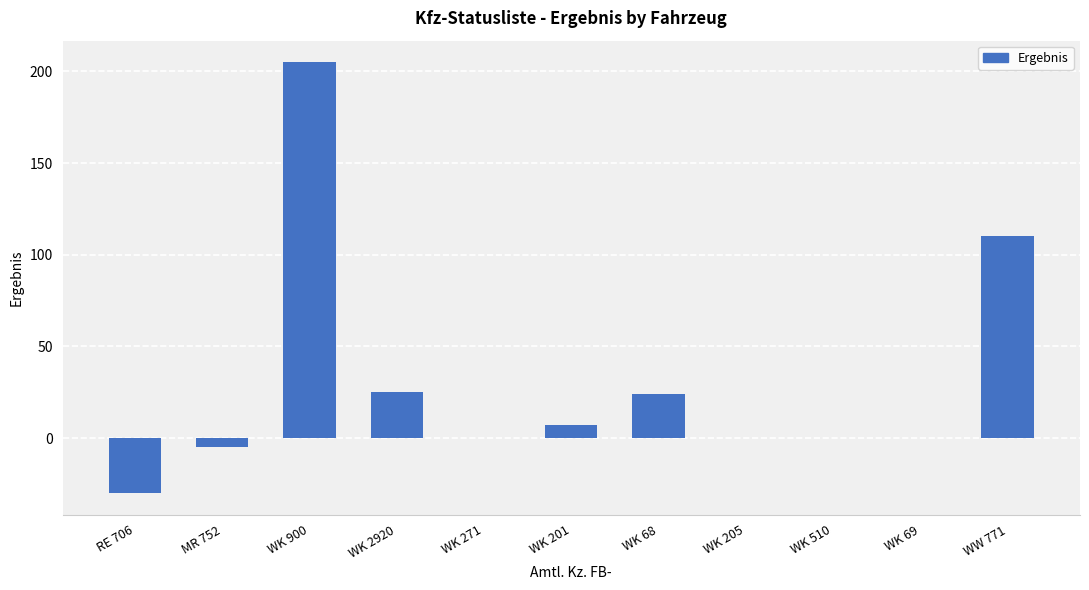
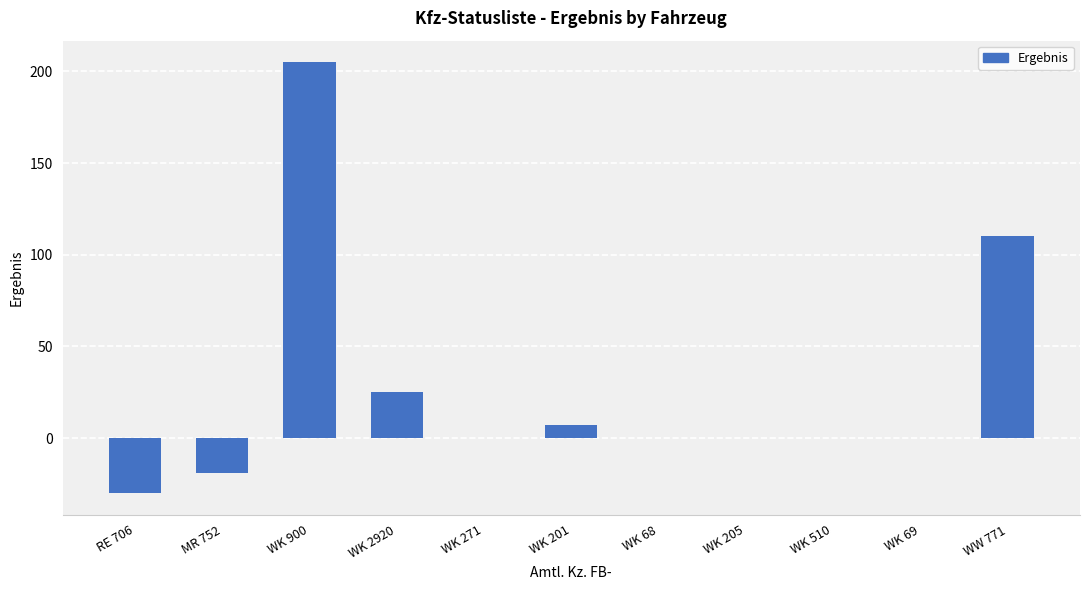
  {
    "RE 706": -30,
-   "MR 752": -5,
+   "MR 752": -19,
    "WK 900": 205,
    "WK 2920": 25,
    "WK 271": 0,
    "WK 201": 7,
-   "WK 68": 24,
+   "WK 68": 0,
    "WK 205": 0,
    "WK 510": 0,
    "WK 69": 0,
    "WW 771": 110
  }
